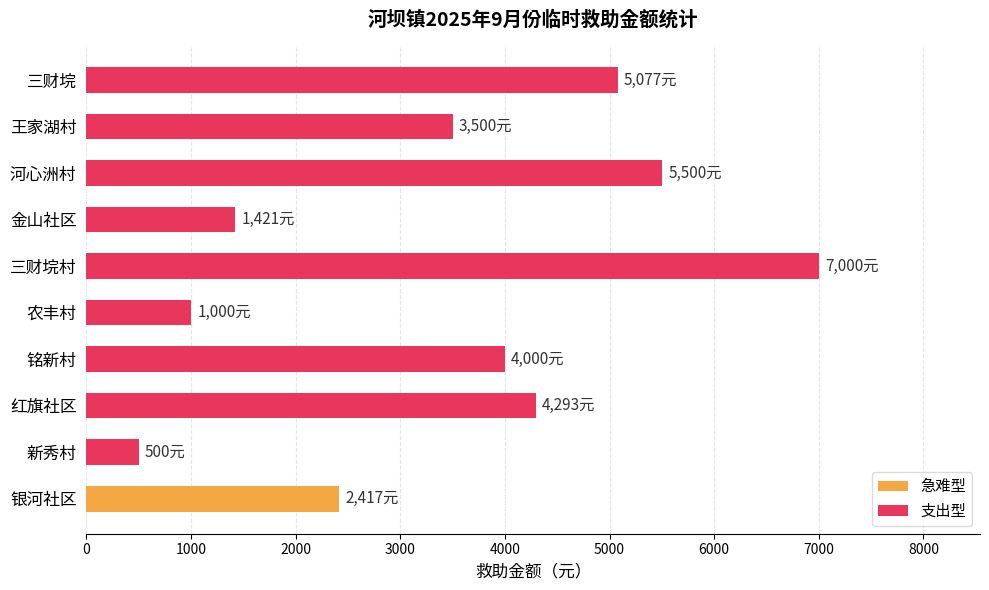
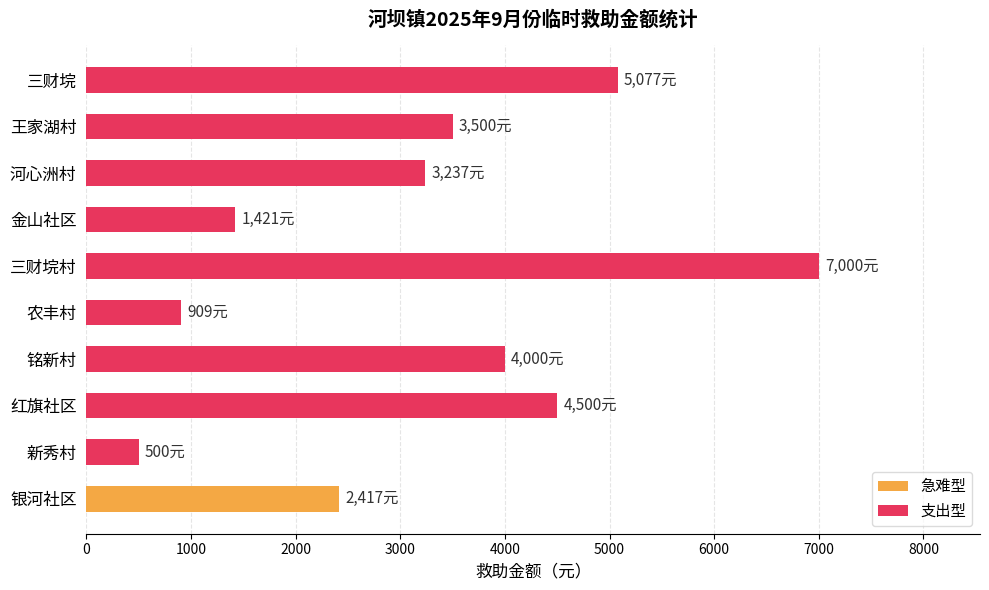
  {
    "三财垸": "5,077元",
    "王家湖村": "3,500元",
-   "河心洲村": "5,500元",
+   "河心洲村": "3,237元",
    "金山社区": "1,421元",
    "三财垸村": "7,000元",
-   "农丰村": "1,000元",
+   "农丰村": "909元",
    "铭新村": "4,000元",
-   "红旗社区": "4,293元",
+   "红旗社区": "4,500元",
    "新秀村": "500元",
    "银河社区": "2,417元"
  }
